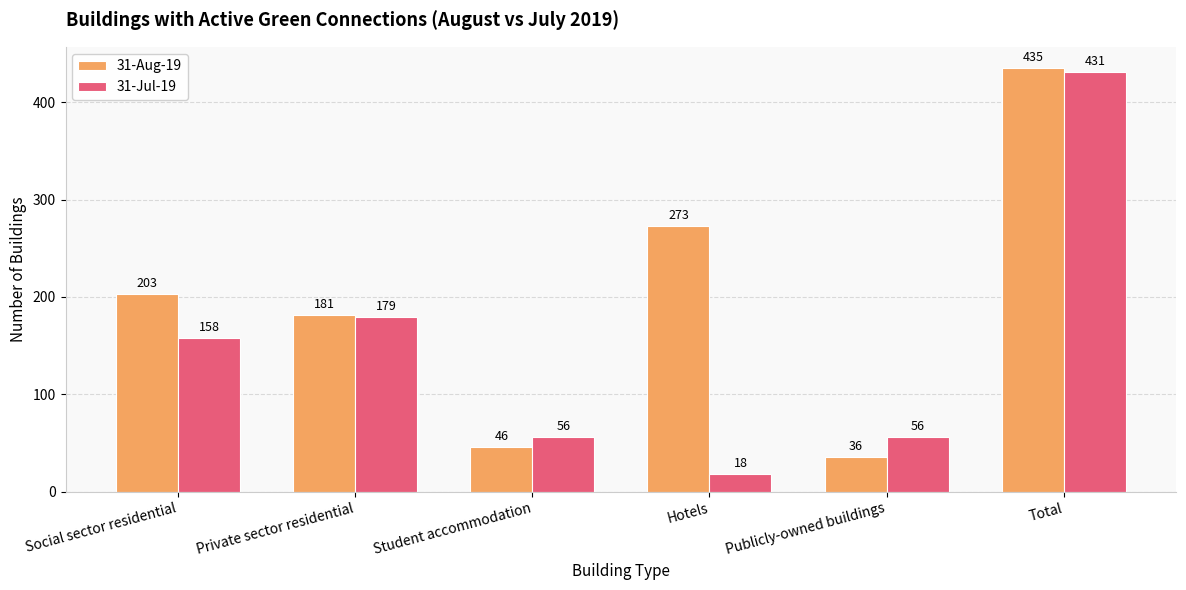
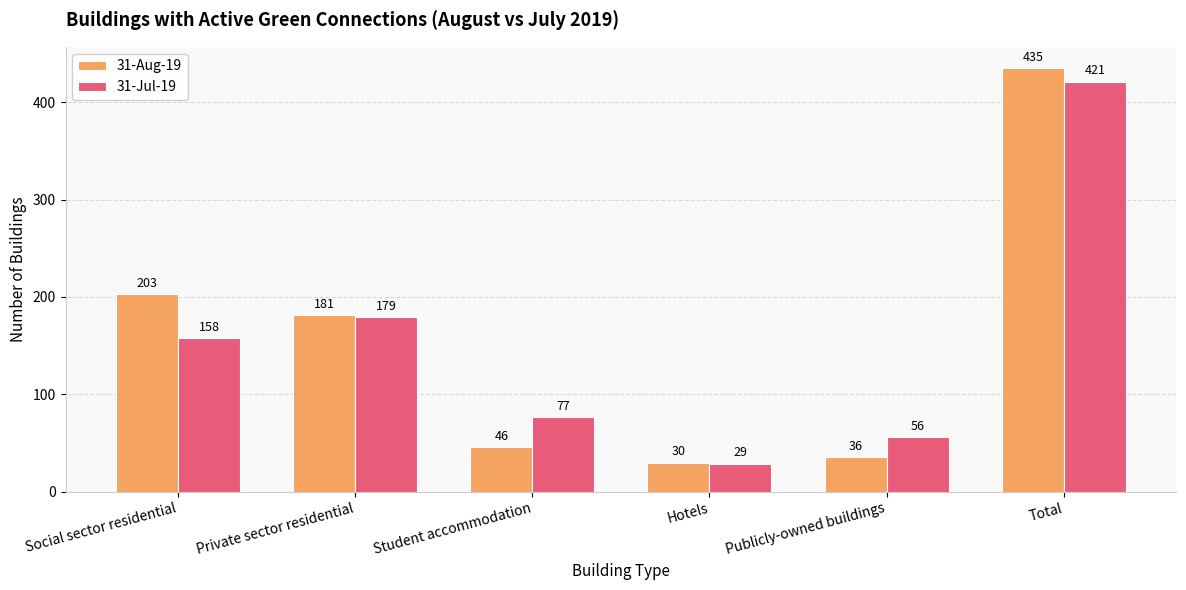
  {
    "31-Aug-19": {
      "Social sector residential": 203,
      "Private sector residential": 181,
      "Student accommodation": 46,
-     "Hotels": 273,
+     "Hotels": 30,
      "Publicly-owned buildings": 36,
      "Total": 435
    },
    "31-Jul-19": {
      "Social sector residential": 158,
      "Private sector residential": 179,
-     "Student accommodation": 56,
-     "Hotels": 18,
+     "Student accommodation": 77,
+     "Hotels": 29,
      "Publicly-owned buildings": 56,
-     "Total": 431
+     "Total": 421
    }
  }
